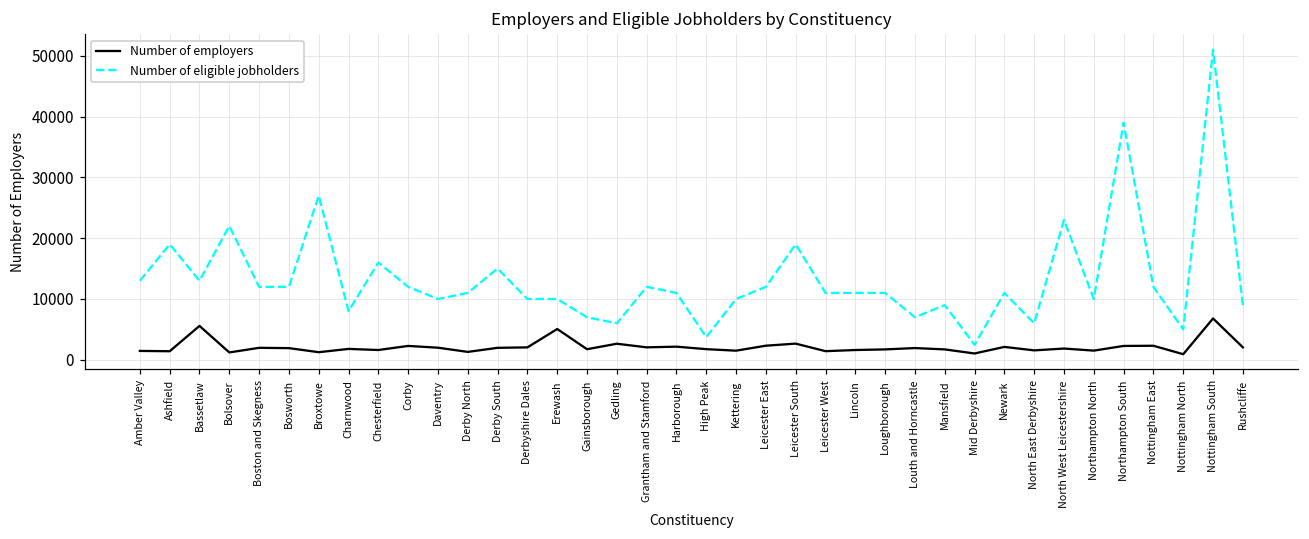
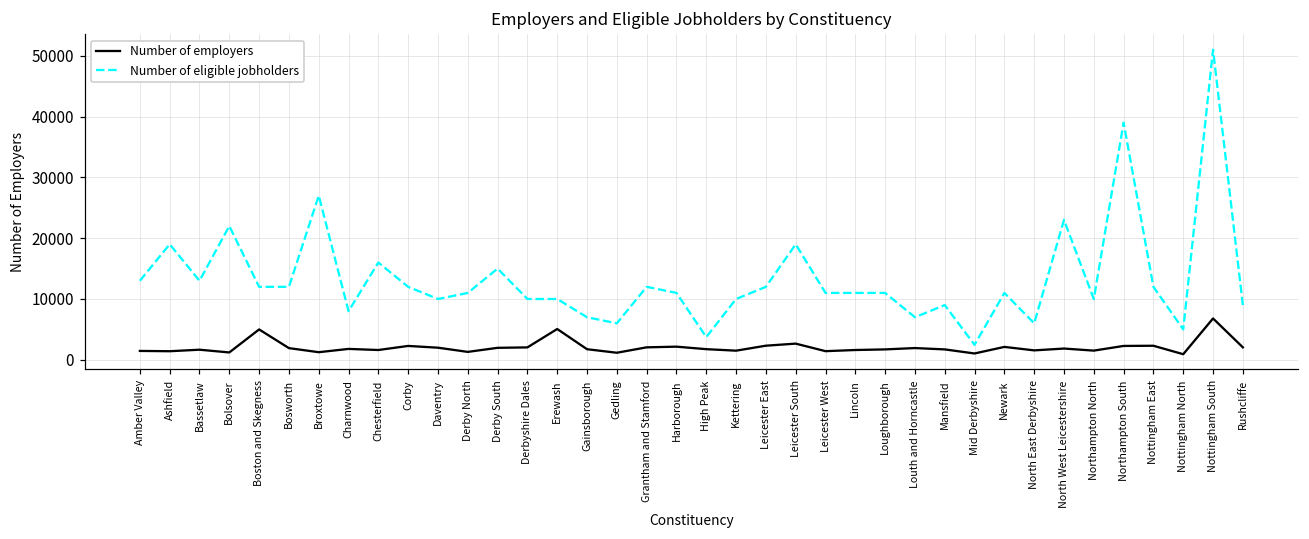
  {
    "Number of employers": {
      "Amber Valley": 1000,
      "Ashfield": 1000,
-     "Bassetlaw": 6000,
+     "Bassetlaw": 2000,
      "Bolsover": 1000,
-     "Boston and Skegness": 2000,
+     "Boston and Skegness": 5000,
      "Bosworth": 2000,
      "Broxtowe": 1000,
      "Charnwood": 2000,
      "Chesterfield": 2000,
      "Corby": 2000,
      "Daventry": 2000,
      "Derby North": 1000,
      "Derby South": 2000,
      "Derbyshire Dales": 2000,
      "Erewash": 5000,
      "Gainsborough": 2000,
-     "Gedling": 3000,
+     "Gedling": 1000,
      "Grantham and Stamford": 2000,
      "Harborough": 2000,
      "High Peak": 2000,
      "Kettering": 2000,
      "Leicester East": 2000,
      "Leicester South": 3000,
      "Leicester West": 1000,
      "Lincoln": 2000,
      "Loughborough": 2000,
      "Louth and Horncastle": 2000,
      "Mansfield": 2000,
      "Mid Derbyshire": 1000,
      "Newark": 2000,
      "North East Derbyshire": 2000,
      "North West Leicestershire": 2000,
      "Northampton North": 2000,
      "Northampton South": 2000,
      "Nottingham East": 2000,
      "Nottingham North": 1000,
      "Nottingham South": 7000,
      "Rushcliffe": 2000
    },
    "Number of eligible jobholders": {
      "Amber Valley": 13000,
      "Ashfield": 19000,
      "Bassetlaw": 13000,
      "Bolsover": 22000,
      "Boston and Skegness": 12000,
      "Bosworth": 12000,
      "Broxtowe": 27000,
      "Charnwood": 8000,
      "Chesterfield": 16000,
      "Corby": 12000,
      "Daventry": 10000,
      "Derby North": 11000,
      "Derby South": 15000,
      "Derbyshire Dales": 10000,
      "Erewash": 10000,
      "Gainsborough": 7000,
      "Gedling": 6000,
      "Grantham and Stamford": 12000,
      "Harborough": 11000,
      "High Peak": 4000,
      "Kettering": 10000,
      "Leicester East": 12000,
      "Leicester South": 19000,
      "Leicester West": 11000,
      "Lincoln": 11000,
      "Loughborough": 11000,
      "Louth and Horncastle": 7000,
      "Mansfield": 9000,
      "Mid Derbyshire": 2000,
      "Newark": 11000,
      "North East Derbyshire": 6000,
      "North West Leicestershire": 23000,
      "Northampton North": 10000,
      "Northampton South": 39000,
      "Nottingham East": 12000,
      "Nottingham North": 5000,
      "Nottingham South": 51000,
      "Rushcliffe": 9000
    }
  }
